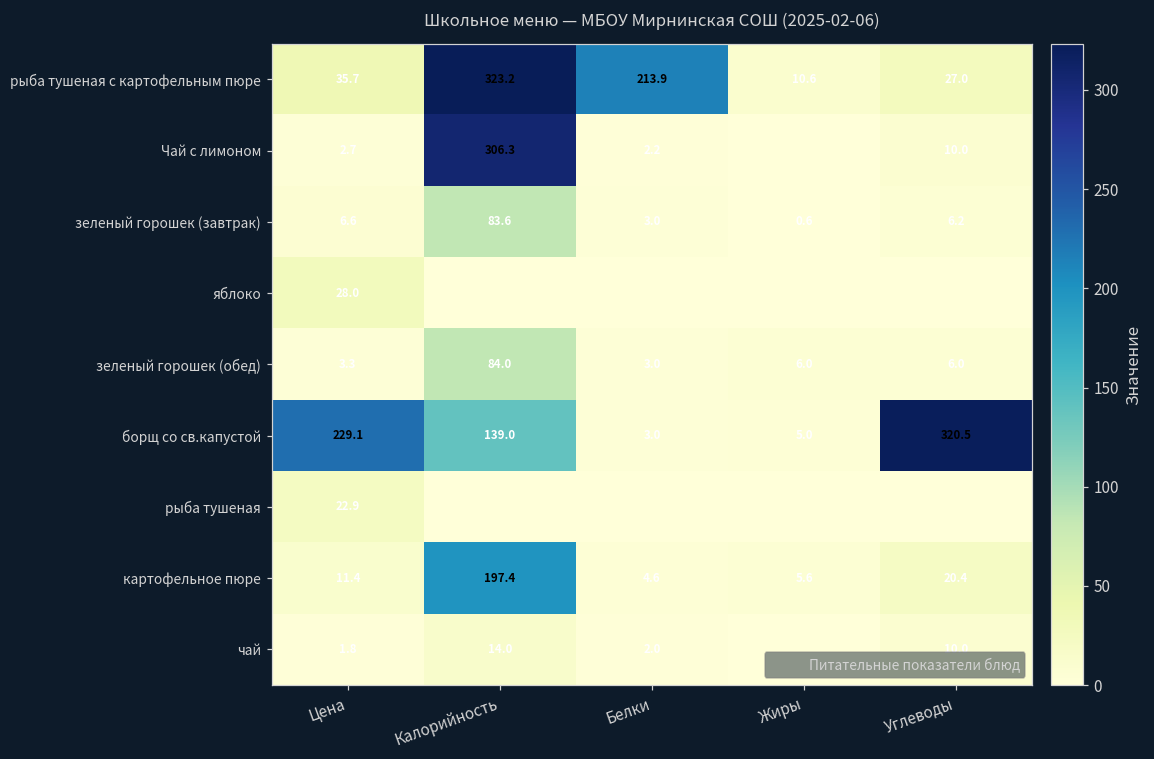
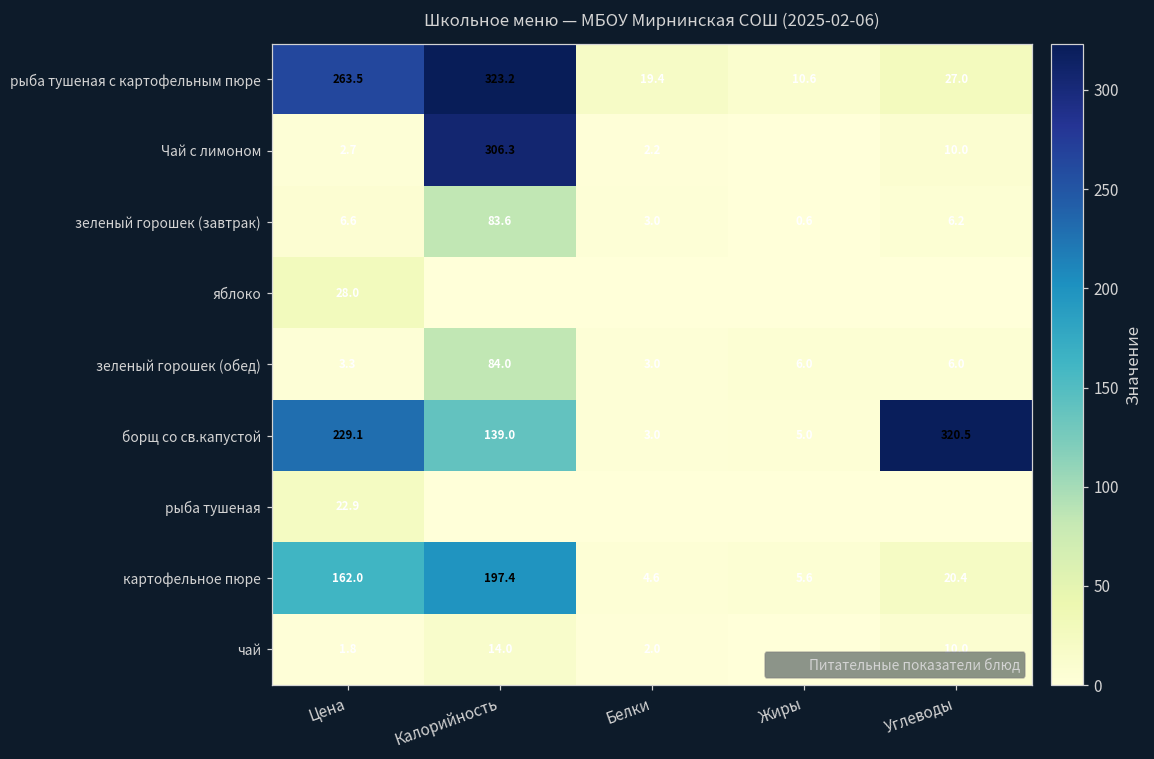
  {
    "рыба тушеная с картофельным пюре": {
-     "Цена": 35.7,
+     "Цена": 263.5,
      "Калорийность": 323.2,
-     "Белки": 213.9,
+     "Белки": 19.4,
      "Жиры": 10.6,
      "Углеводы": 27.0
    },
    "Чай с лимоном": {
      "Калорийность": 306.3
    },
    "зеленый горошек (завтрак)": {
      "Калорийность": 83.6
    },
    "яблоко": {
      "Цена": 28.0
    },
    "зеленый горошек (обед)": {
      "Калорийность": 84.0
    },
    "борщ со св.капустой": {
      "Цена": 229.1,
      "Калорийность": 139.0,
      "Углеводы": 320.5
    },
    "рыба тушеная": {
      "Цена": 22.9
    },
    "картофельное пюре": {
-     "Цена": 11.4,
+     "Цена": 162.0,
      "Калорийность": 197.4,
      "Углеводы": 20.4
    },
    "чай": {
      "Калорийность": 14.0
    }
  }
